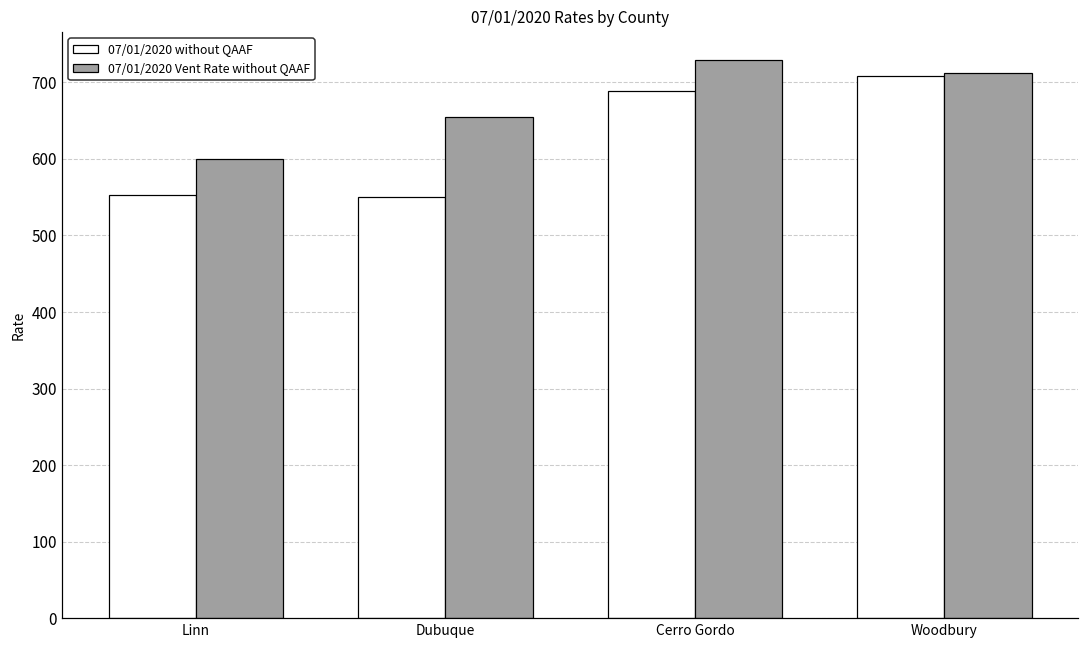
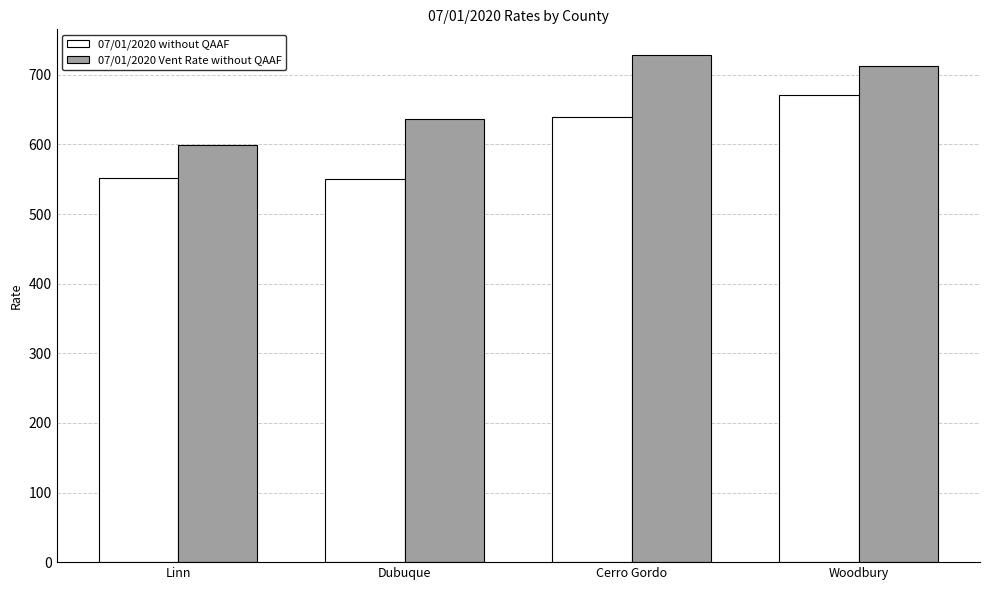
  {
    "07/01/2020 without QAAF": {
      "Linn": 550,
      "Dubuque": 550,
-     "Cerro Gordo": 690,
-     "Woodbury": 710
+     "Cerro Gordo": 640,
+     "Woodbury": 670
    },
    "07/01/2020 Vent Rate without QAAF": {
      "Linn": 600,
-     "Dubuque": 650,
+     "Dubuque": 640,
      "Cerro Gordo": 730,
      "Woodbury": 710
    }
  }
